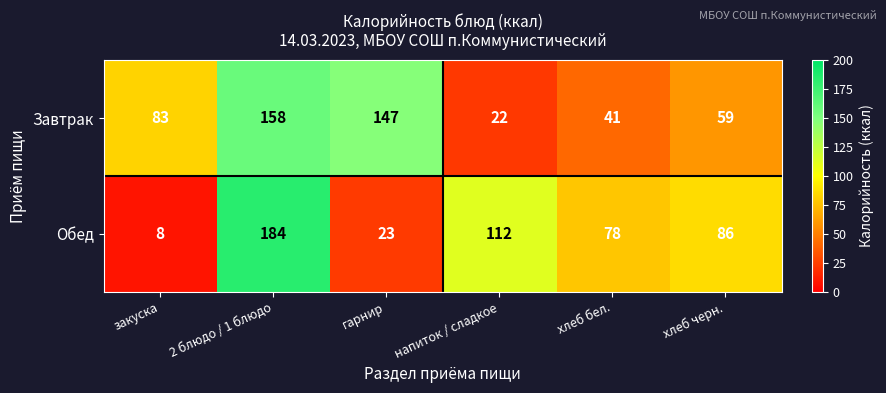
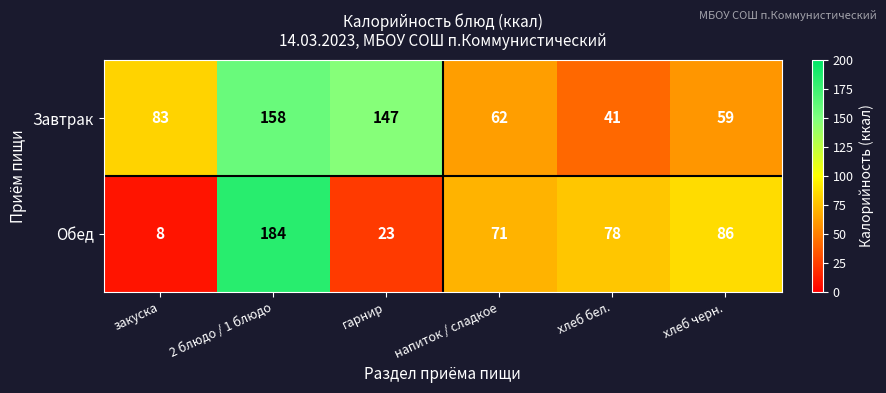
  {
    "Завтрак": {
      "закуска": 83,
      "2 блюдо / 1 блюдо": 158,
      "гарнир": 147,
-     "напиток / сладкое": 22,
+     "напиток / сладкое": 62,
      "хлеб бел.": 41,
      "хлеб черн.": 59
    },
    "Обед": {
      "закуска": 8,
      "2 блюдо / 1 блюдо": 184,
      "гарнир": 23,
-     "напиток / сладкое": 112,
+     "напиток / сладкое": 71,
      "хлеб бел.": 78,
      "хлеб черн.": 86
    }
  }
